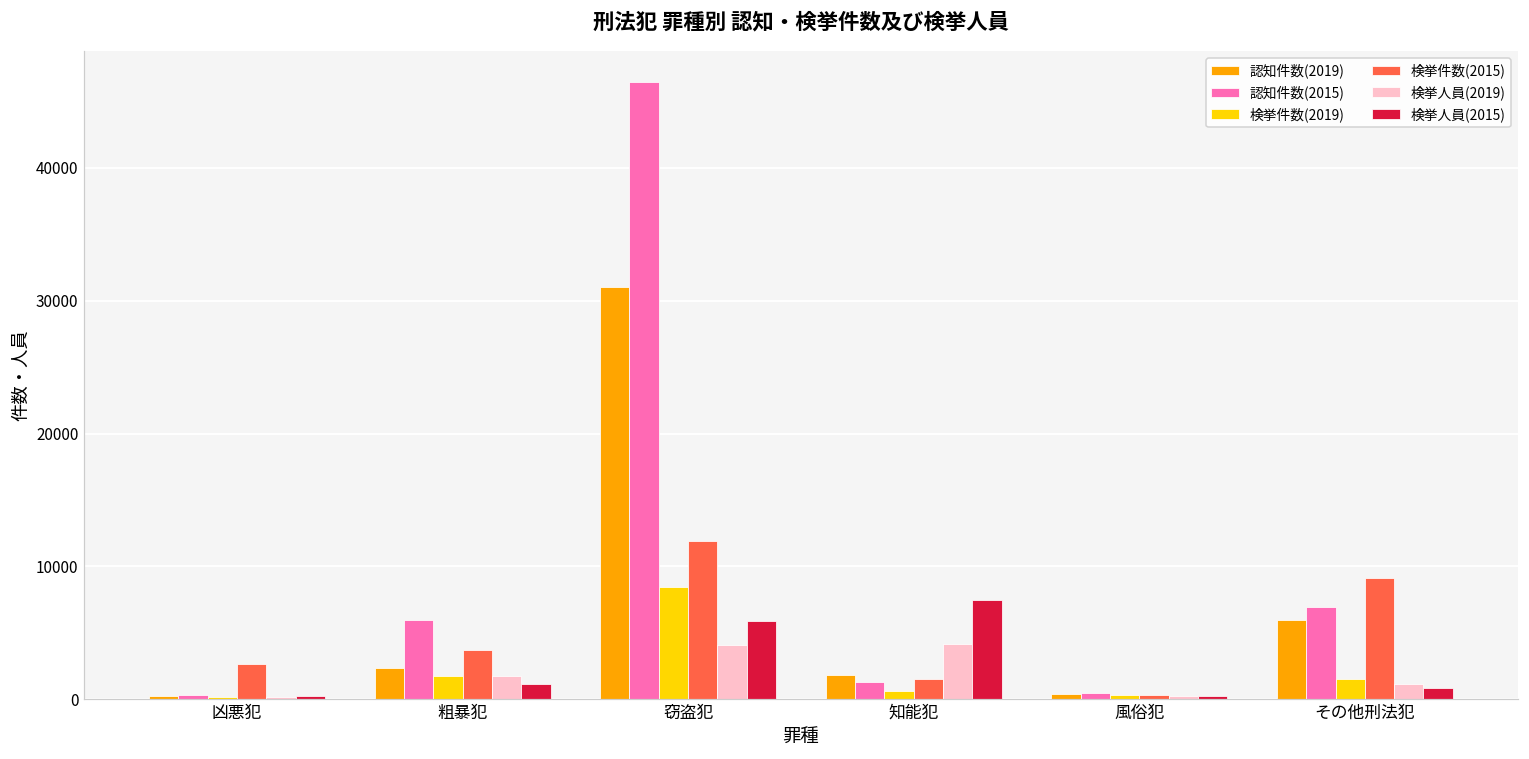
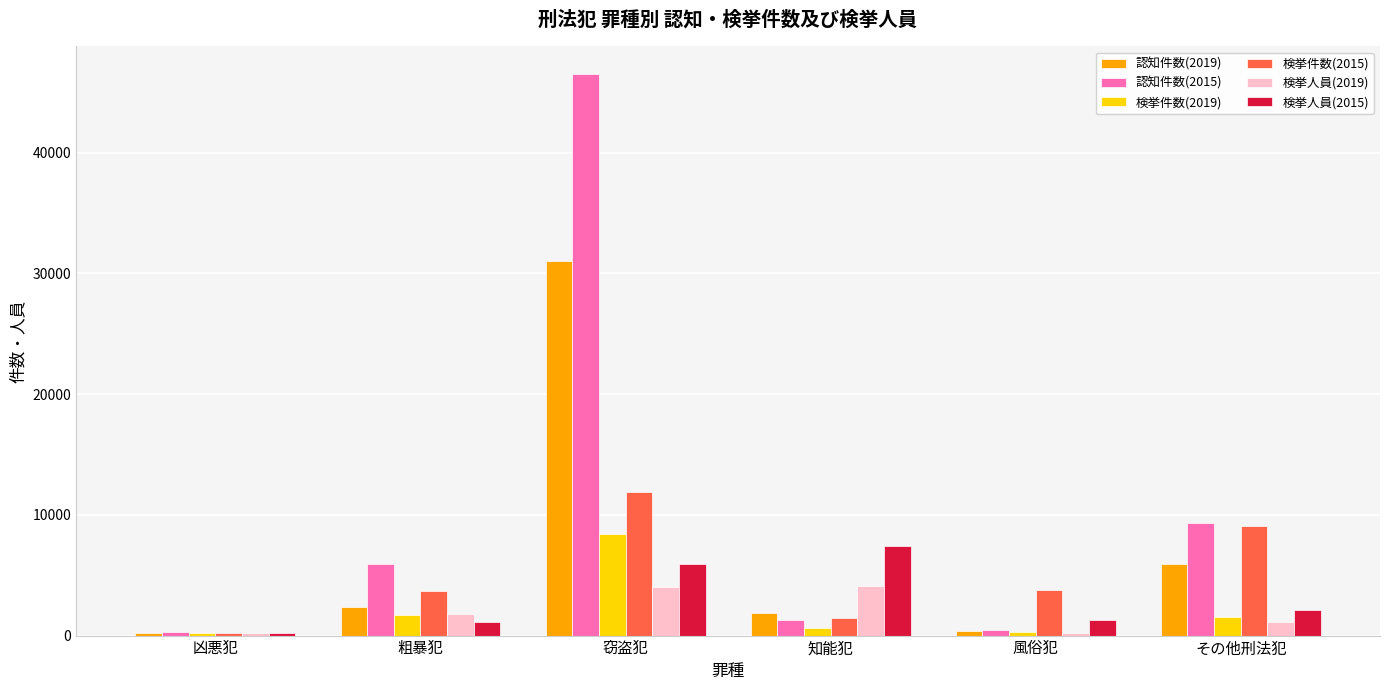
  {
    "認知件数(2015)": {
      "凶悪犯": 300,
      "粗暴犯": 5900,
      "窃盗犯": 46500,
      "知能犯": 1300,
      "風俗犯": 500,
-     "その他刑法犯": 6900
+     "その他刑法犯": 9300
    },
    "検挙件数(2015)": {
-     "凶悪犯": 2600,
+     "凶悪犯": 300,
      "粗暴犯": 3700,
      "窃盗犯": 11900,
      "知能犯": 1500,
-     "風俗犯": 300,
+     "風俗犯": 3800,
      "その他刑法犯": 9100
    },
    "検挙人員(2019)": {
      "粗暴犯": 1700,
      "窃盗犯": 4100,
      "知能犯": 4100,
      "風俗犯": 200,
      "その他刑法犯": 1200
    },
    "検挙人員(2015)": {
      "凶悪犯": 200,
      "粗暴犯": 1100,
      "窃盗犯": 5900,
      "知能犯": 7400,
-     "風俗犯": 200,
-     "その他刑法犯": 900
+     "風俗犯": 1300,
+     "その他刑法犯": 2200
    }
  }
